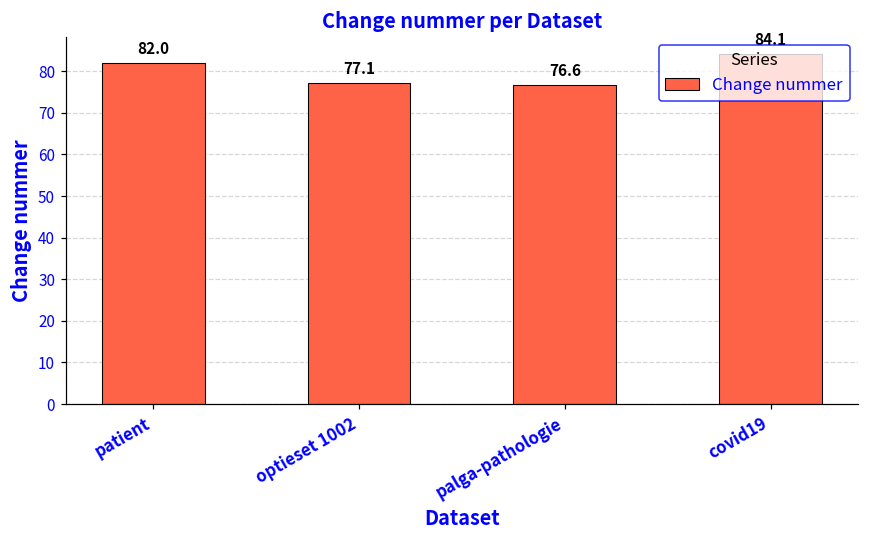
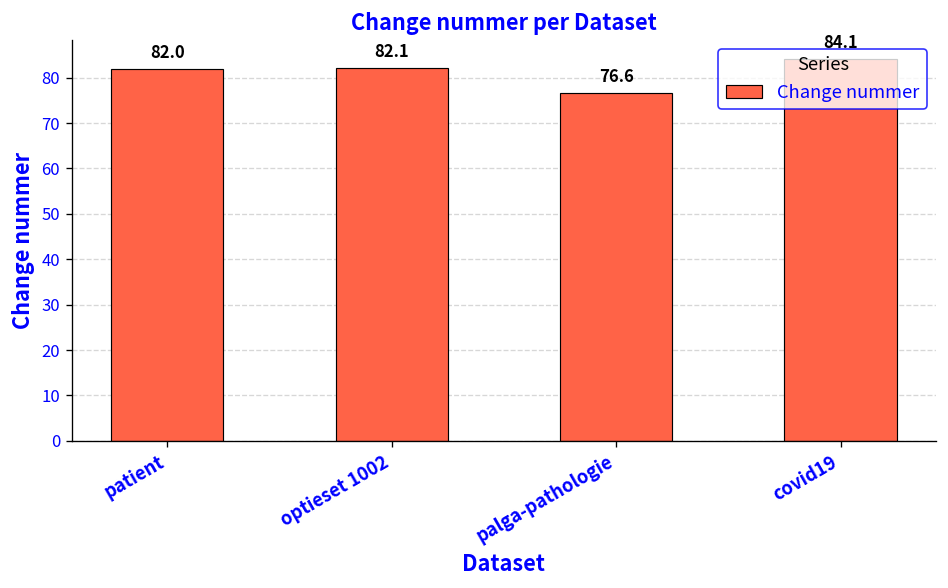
  {
    "patient": 82.0,
-   "optieset 1002": 77.1,
+   "optieset 1002": 82.1,
    "palga-pathologie": 76.6
  }
